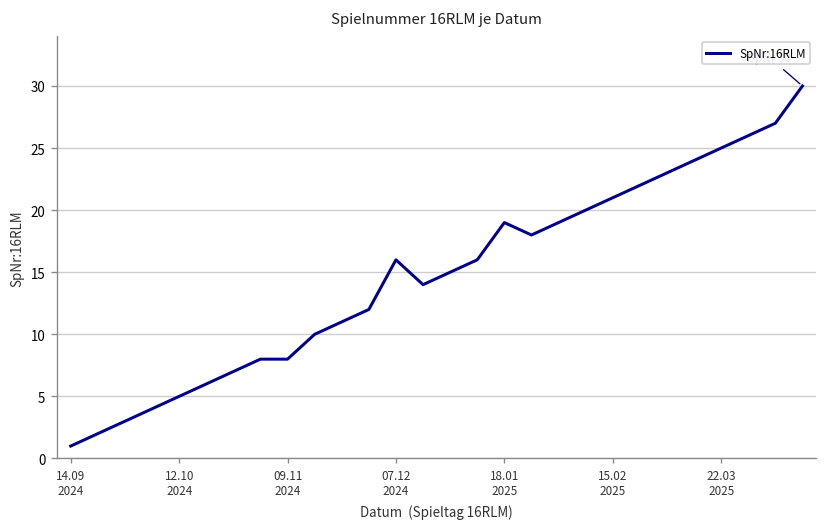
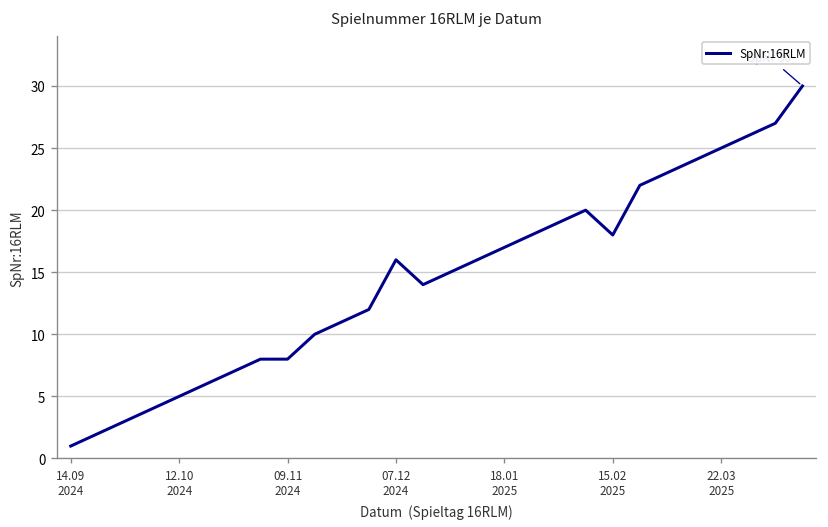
  {
    "14.09 2024": 1,
    "12.10 2024": 5,
    "09.11 2024": 8,
    "07.12 2024": 16,
-   "18.01 2025": 19,
-   "15.02 2025": 21,
+   "18.01 2025": 17,
+   "15.02 2025": 18,
    "22.03 2025": 25
  }
